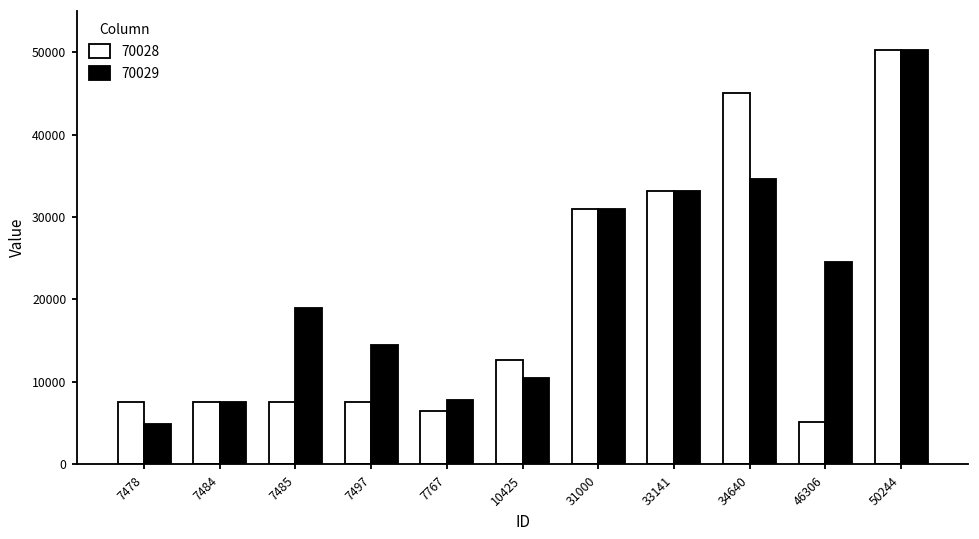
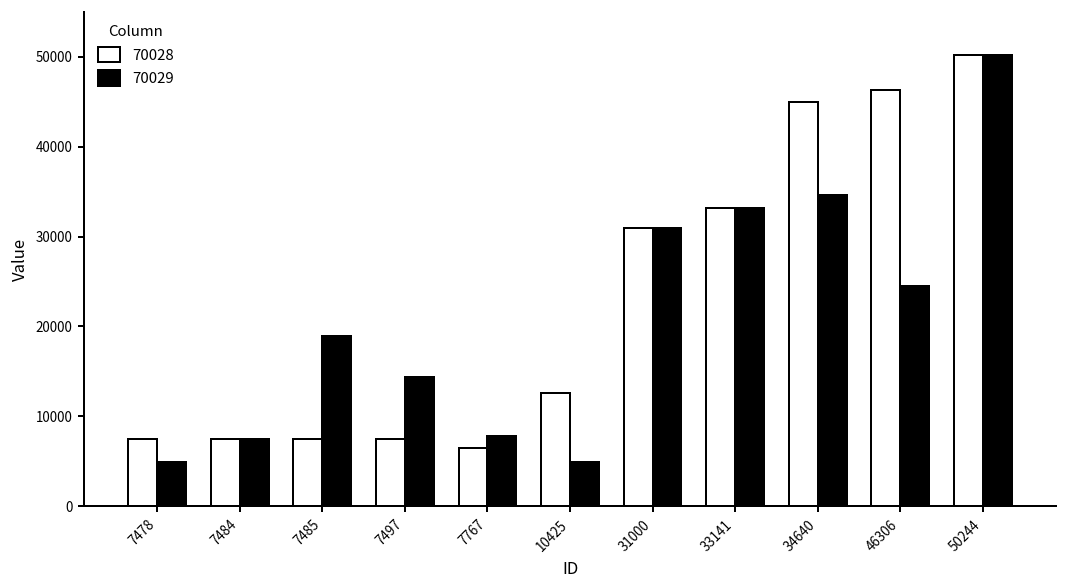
  {
    "70028": {
      "7478": 7000,
      "7484": 7000,
      "7485": 7000,
      "7497": 7000,
      "7767": 6000,
      "10425": 13000,
      "31000": 31000,
      "33141": 33000,
      "34640": 45000,
-     "46306": 5000,
+     "46306": 46000,
      "50244": 50000
    },
    "70029": {
      "7478": 5000,
      "7484": 7000,
      "7485": 19000,
      "7497": 14000,
      "7767": 8000,
-     "10425": 10000,
+     "10425": 5000,
      "31000": 31000,
      "33141": 33000,
      "34640": 35000,
      "46306": 24000,
      "50244": 50000
    }
  }
